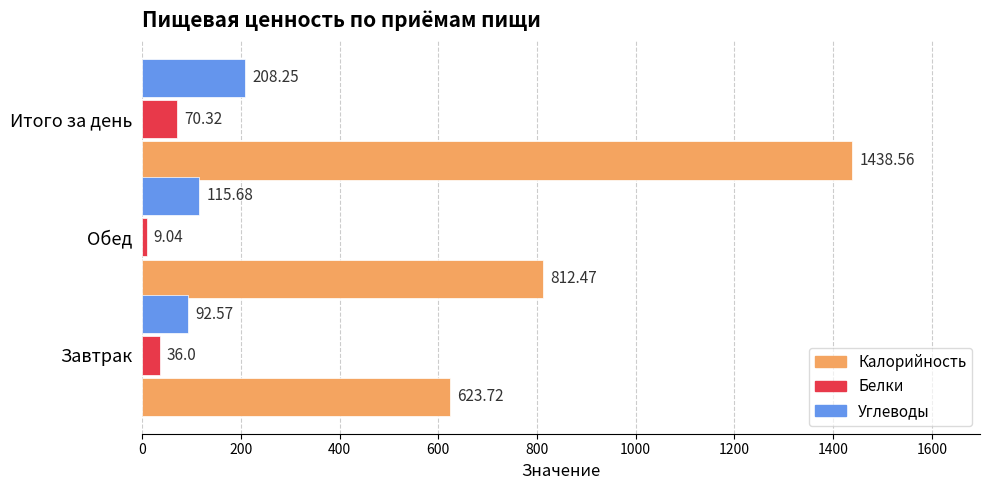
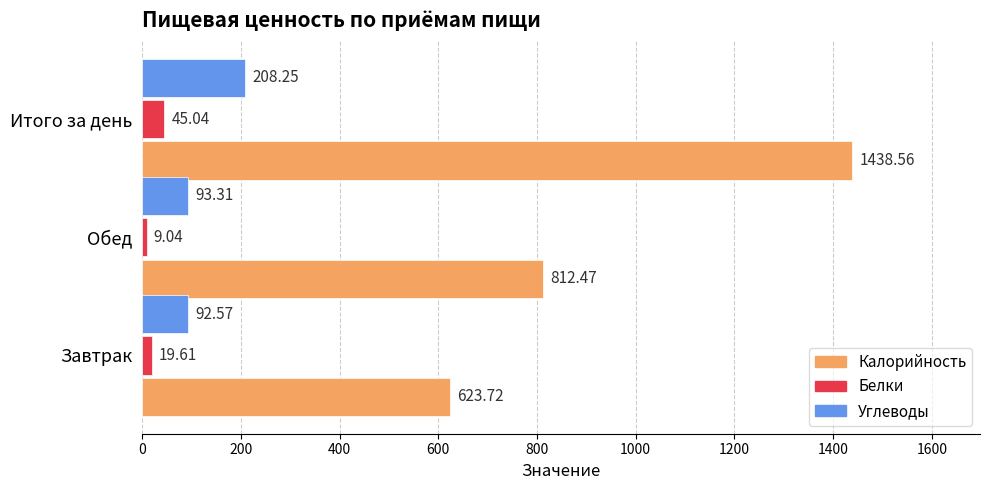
  {
    "Калорийность": {
      "Итого за день": 1438.56,
      "Обед": 812.47,
      "Завтрак": 623.72
    },
    "Белки": {
-     "Итого за день": 70.32,
+     "Итого за день": 45.04,
      "Обед": 9.04,
-     "Завтрак": 36.0
+     "Завтрак": 19.61
    },
    "Углеводы": {
      "Итого за день": 208.25,
-     "Обед": 115.68,
+     "Обед": 93.31,
      "Завтрак": 92.57
    }
  }
